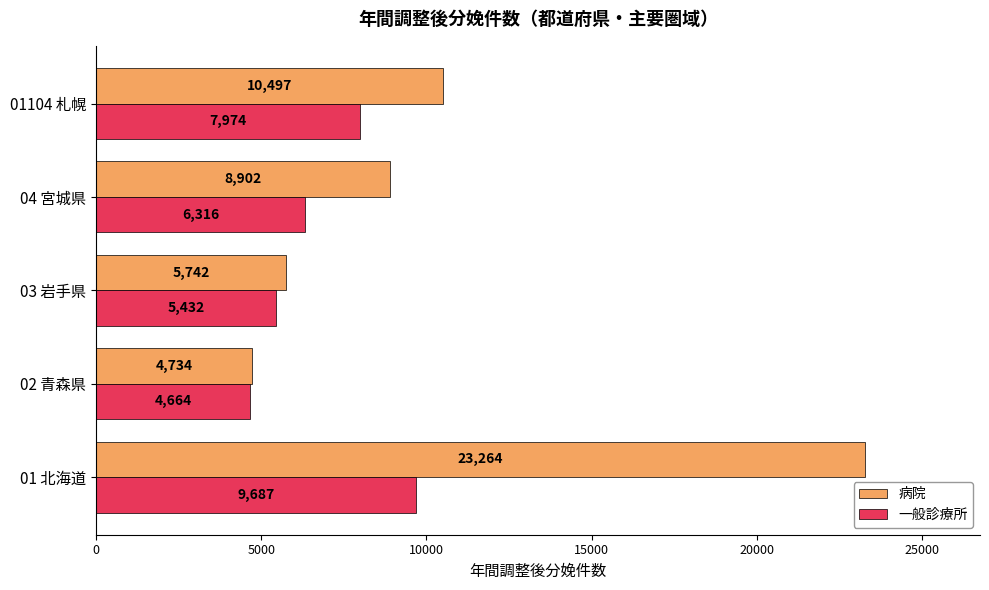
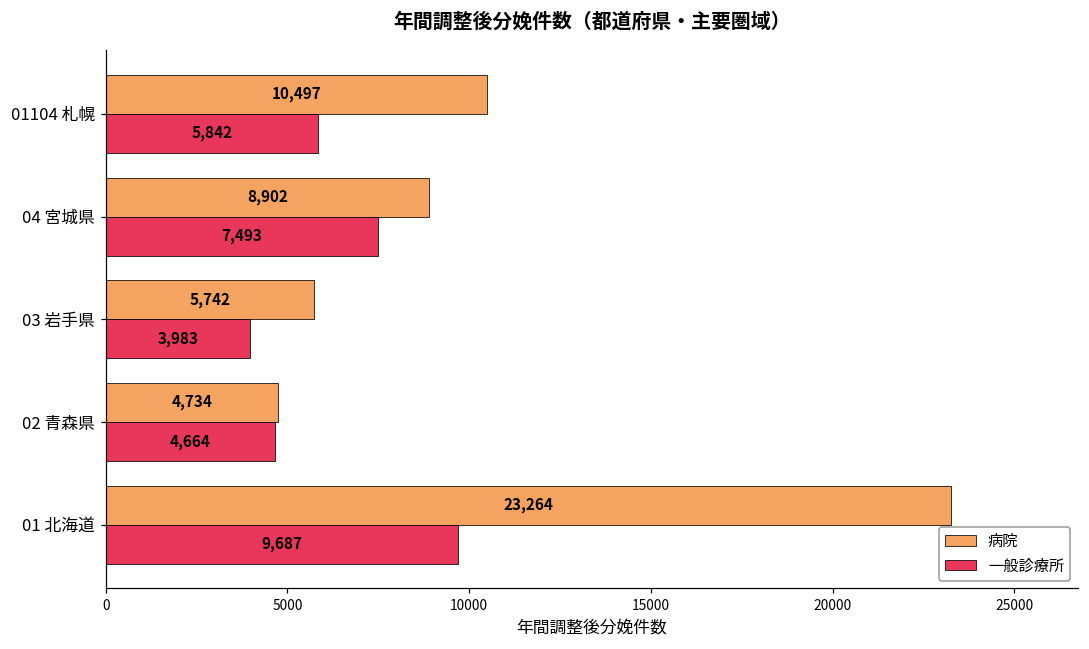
  {
    "病院": {
      "01104 札幌": "10,497",
      "04 宮城県": "8,902",
      "03 岩手県": "5,742",
      "02 青森県": "4,734",
      "01 北海道": "23,264"
    },
    "一般診療所": {
-     "01104 札幌": "7,974",
-     "04 宮城県": "6,316",
-     "03 岩手県": "5,432",
+     "01104 札幌": "5,842",
+     "04 宮城県": "7,493",
+     "03 岩手県": "3,983",
      "02 青森県": "4,664",
      "01 北海道": "9,687"
    }
  }
